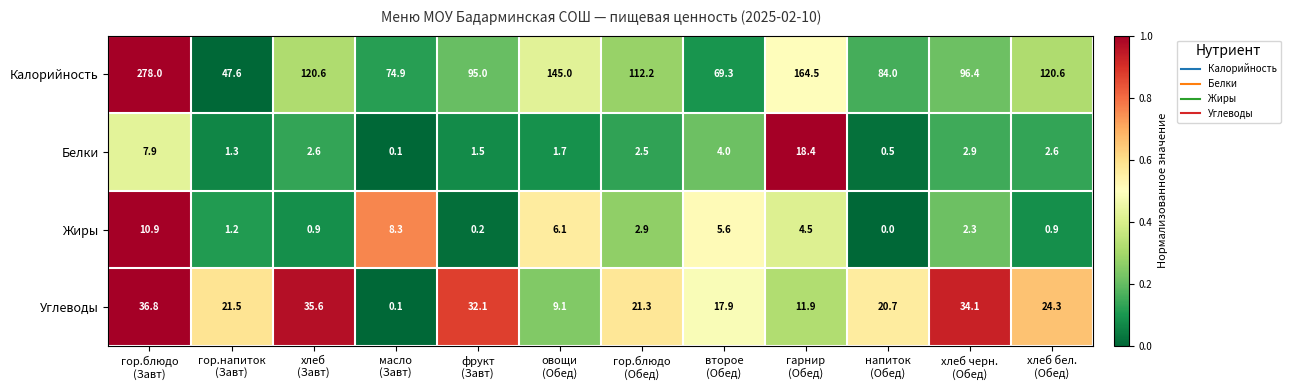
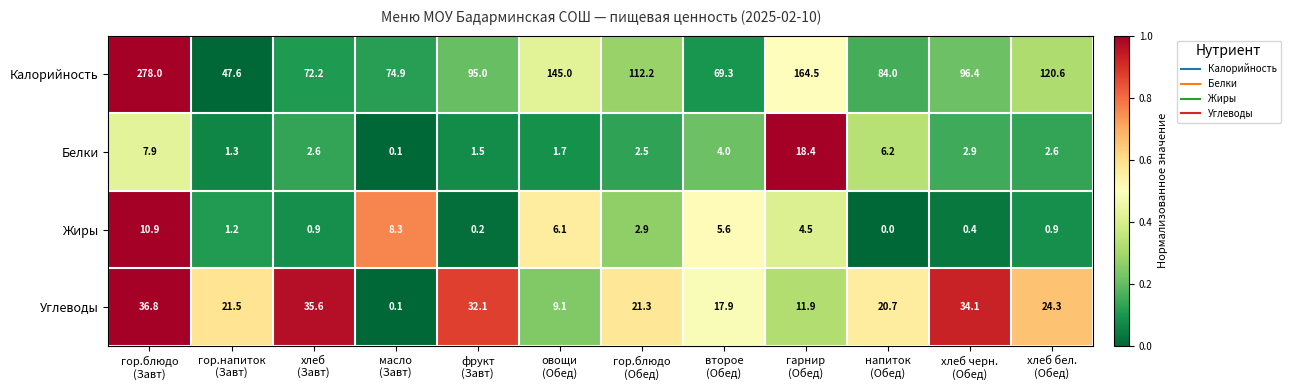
  {
    "Калорийность": {
      "гор.блюдо (Завт)": 278.0,
      "гор.напиток (Завт)": 47.6,
-     "хлеб (Завт)": 120.6,
+     "хлеб (Завт)": 72.2,
      "масло (Завт)": 74.9,
      "фрукт (Завт)": 95.0,
      "овощи (Обед)": 145.0,
      "гор.блюдо (Обед)": 112.2,
      "второе (Обед)": 69.3,
      "гарнир (Обед)": 164.5,
      "напиток (Обед)": 84.0,
      "хлеб черн. (Обед)": 96.4,
      "хлеб бел. (Обед)": 120.6
    },
    "Белки": {
      "гор.блюдо (Завт)": 7.9,
      "гор.напиток (Завт)": 1.3,
      "хлеб (Завт)": 2.6,
      "масло (Завт)": 0.1,
      "фрукт (Завт)": 1.5,
      "овощи (Обед)": 1.7,
      "гор.блюдо (Обед)": 2.5,
      "второе (Обед)": 4.0,
      "гарнир (Обед)": 18.4,
-     "напиток (Обед)": 0.5,
+     "напиток (Обед)": 6.2,
      "хлеб черн. (Обед)": 2.9,
      "хлеб бел. (Обед)": 2.6
    },
    "Жиры": {
      "гор.блюдо (Завт)": 10.9,
      "гор.напиток (Завт)": 1.2,
      "хлеб (Завт)": 0.9,
      "масло (Завт)": 8.3,
      "фрукт (Завт)": 0.2,
      "овощи (Обед)": 6.1,
      "гор.блюдо (Обед)": 2.9,
      "второе (Обед)": 5.6,
      "гарнир (Обед)": 4.5,
      "напиток (Обед)": 0.0,
-     "хлеб черн. (Обед)": 2.3,
+     "хлеб черн. (Обед)": 0.4,
      "хлеб бел. (Обед)": 0.9
    },
    "Углеводы": {
      "гор.блюдо (Завт)": 36.8,
      "гор.напиток (Завт)": 21.5,
      "хлеб (Завт)": 35.6,
      "масло (Завт)": 0.1,
      "фрукт (Завт)": 32.1,
      "овощи (Обед)": 9.1,
      "гор.блюдо (Обед)": 21.3,
      "второе (Обед)": 17.9,
      "гарнир (Обед)": 11.9,
      "напиток (Обед)": 20.7,
      "хлеб черн. (Обед)": 34.1,
      "хлеб бел. (Обед)": 24.3
    }
  }
